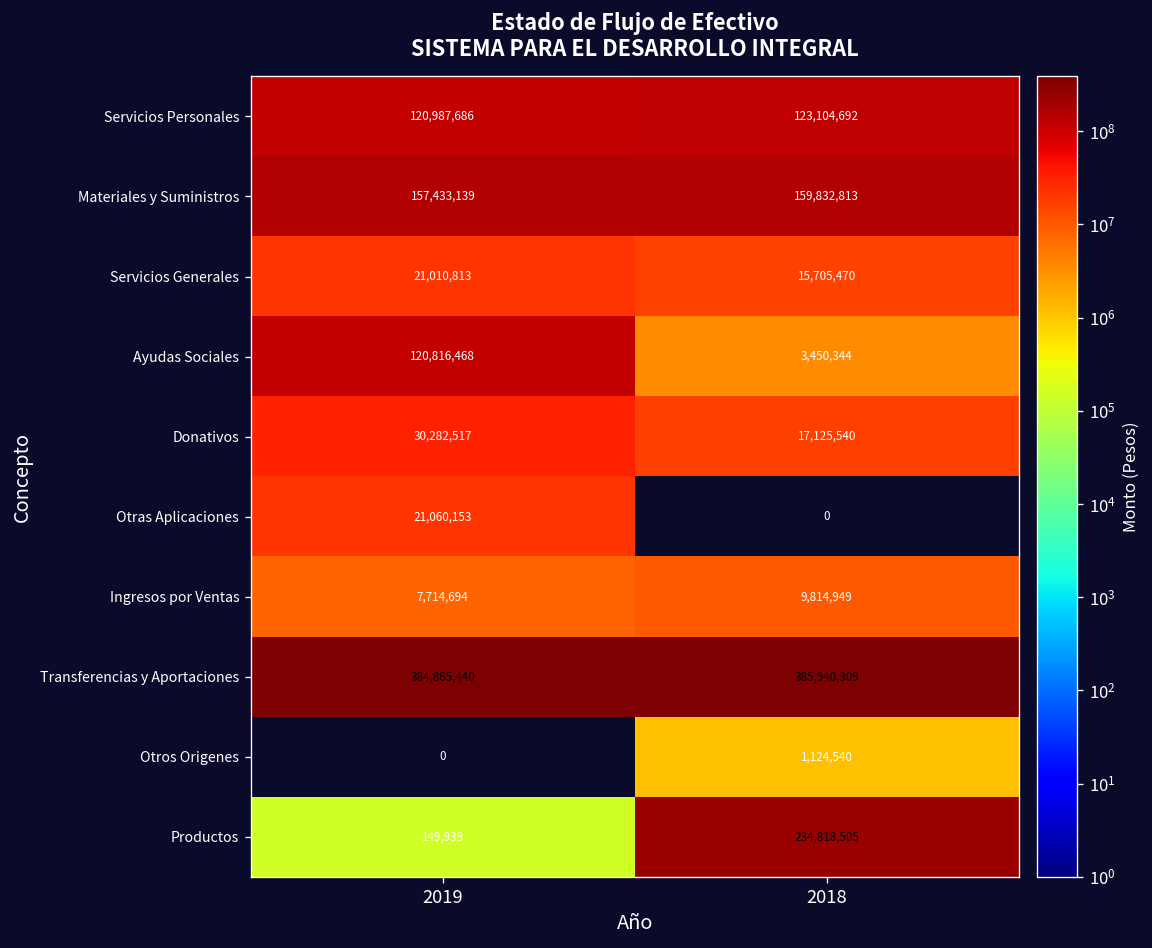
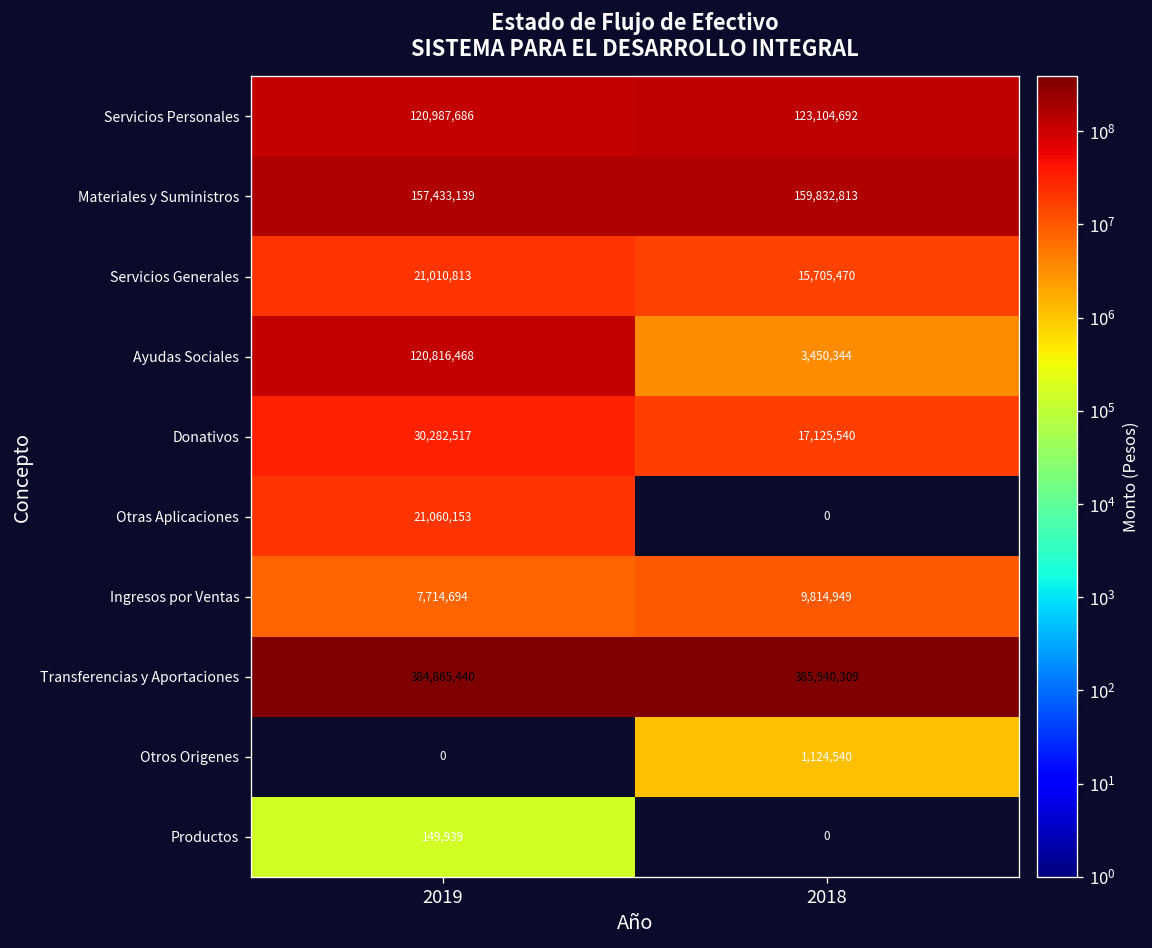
  {
    "Servicios Personales": {
      "2019": "120,987,686",
      "2018": "123,104,692"
    },
    "Materiales y Suministros": {
      "2019": "157,433,139",
      "2018": "159,832,813"
    },
    "Servicios Generales": {
      "2019": "21,010,813",
      "2018": "15,705,470"
    },
    "Ayudas Sociales": {
      "2019": "120,816,468",
      "2018": "3,450,344"
    },
    "Donativos": {
      "2019": "30,282,517",
      "2018": "17,125,540"
    },
    "Otras Aplicaciones": {
      "2019": "21,060,153",
      "2018": "0"
    },
    "Ingresos por Ventas": {
      "2019": "7,714,694",
      "2018": "9,814,949"
    },
    "Transferencias y Aportaciones": {
      "2019": "384,865,440",
      "2018": "385,940,309"
    },
    "Otros Origenes": {
      "2019": "0",
      "2018": "1,124,540"
    },
    "Productos": {
      "2019": "149,939",
-     "2018": "234,818,505"
+     "2018": "0"
    }
  }
